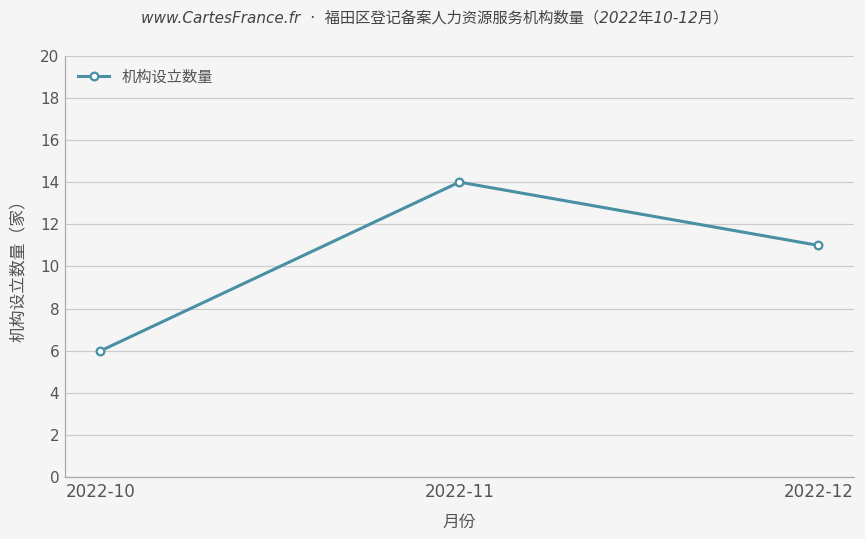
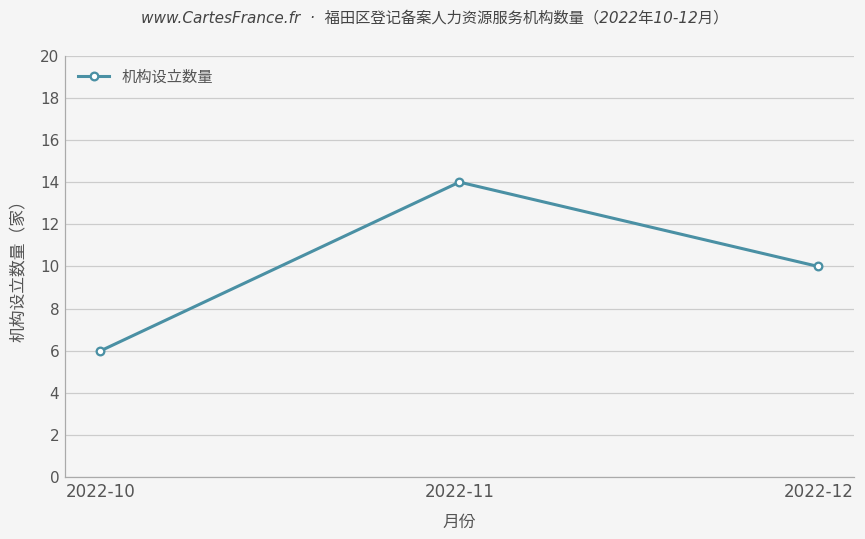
  {
    "2022-10": 6,
    "2022-11": 14,
-   "2022-12": 11
+   "2022-12": 10
  }
